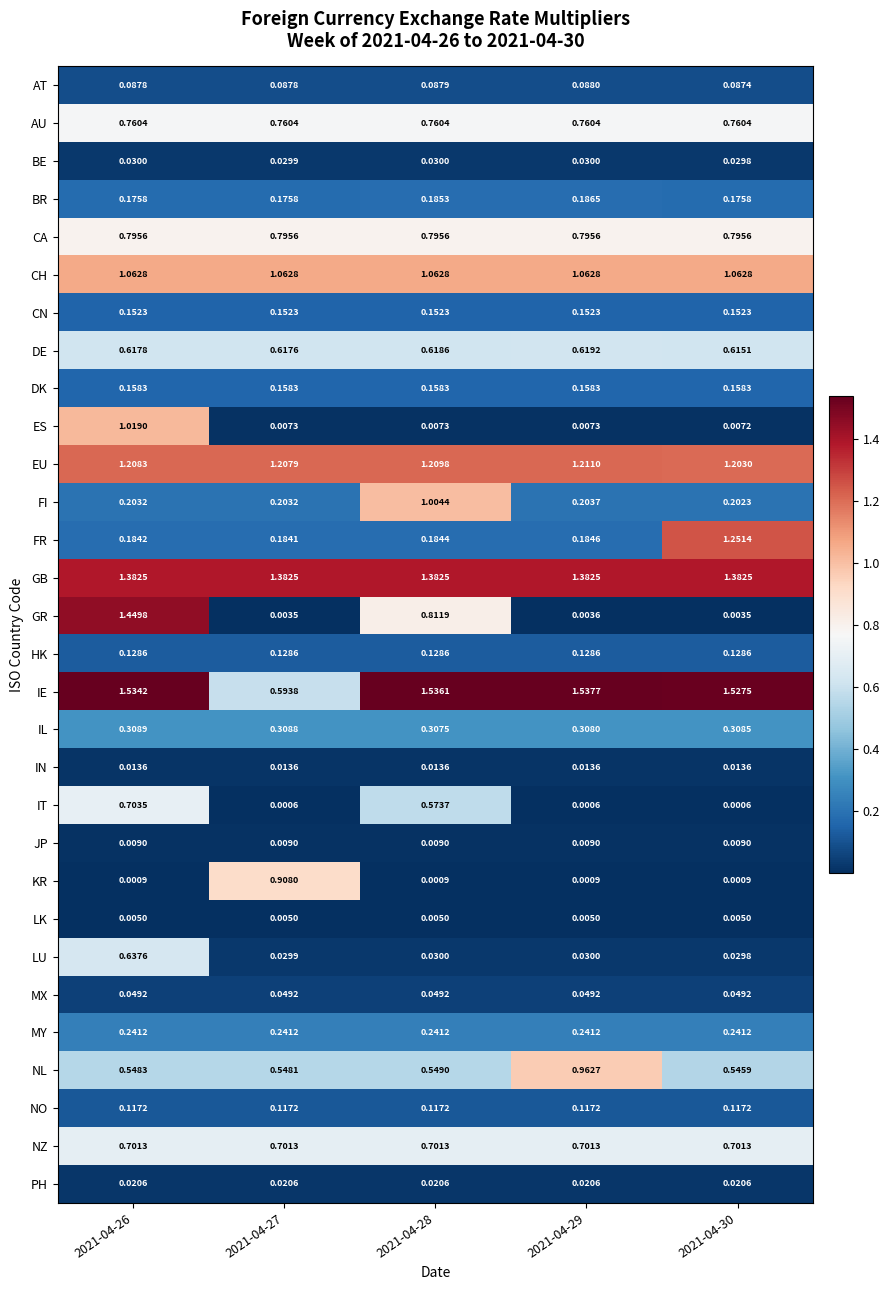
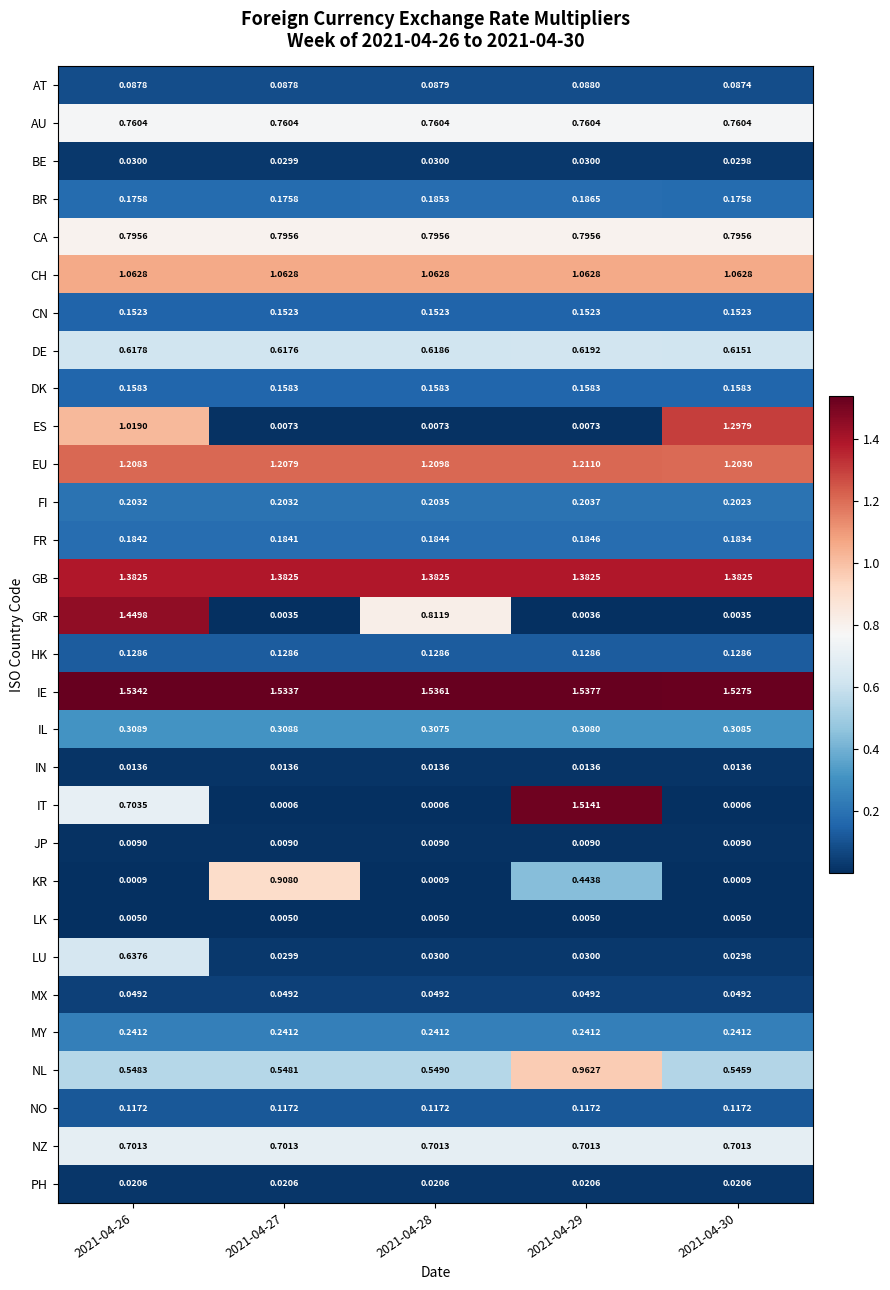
  {
    "AT": {
      "2021-04-26": 0.0878,
      "2021-04-27": 0.0878,
      "2021-04-28": 0.0879,
      "2021-04-29": 0.0880,
      "2021-04-30": 0.0874
    },
    "AU": {
      "2021-04-26": 0.7604,
      "2021-04-27": 0.7604,
      "2021-04-28": 0.7604,
      "2021-04-29": 0.7604,
      "2021-04-30": 0.7604
    },
    "BE": {
      "2021-04-26": 0.0300,
      "2021-04-27": 0.0299,
      "2021-04-28": 0.0300,
      "2021-04-29": 0.0300,
      "2021-04-30": 0.0298
    },
    "BR": {
      "2021-04-26": 0.1758,
      "2021-04-27": 0.1758,
      "2021-04-28": 0.1853,
      "2021-04-29": 0.1865,
      "2021-04-30": 0.1758
    },
    "CA": {
      "2021-04-26": 0.7956,
      "2021-04-27": 0.7956,
      "2021-04-28": 0.7956,
      "2021-04-29": 0.7956,
      "2021-04-30": 0.7956
    },
    "CH": {
      "2021-04-26": 1.0628,
      "2021-04-27": 1.0628,
      "2021-04-28": 1.0628,
      "2021-04-29": 1.0628,
      "2021-04-30": 1.0628
    },
    "CN": {
      "2021-04-26": 0.1523,
      "2021-04-27": 0.1523,
      "2021-04-28": 0.1523,
      "2021-04-29": 0.1523,
      "2021-04-30": 0.1523
    },
    "DE": {
      "2021-04-26": 0.6178,
      "2021-04-27": 0.6176,
      "2021-04-28": 0.6186,
      "2021-04-29": 0.6192,
      "2021-04-30": 0.6151
    },
    "DK": {
      "2021-04-26": 0.1583,
      "2021-04-27": 0.1583,
      "2021-04-28": 0.1583,
      "2021-04-29": 0.1583,
      "2021-04-30": 0.1583
    },
    "ES": {
      "2021-04-26": 1.0190,
      "2021-04-27": 0.0073,
      "2021-04-28": 0.0073,
      "2021-04-29": 0.0073,
-     "2021-04-30": 0.0072
+     "2021-04-30": 1.2979
    },
    "EU": {
      "2021-04-26": 1.2083,
      "2021-04-27": 1.2079,
      "2021-04-28": 1.2098,
      "2021-04-29": 1.2110,
      "2021-04-30": 1.2030
    },
    "FI": {
      "2021-04-26": 0.2032,
      "2021-04-27": 0.2032,
-     "2021-04-28": 1.0044,
+     "2021-04-28": 0.2035,
      "2021-04-29": 0.2037,
      "2021-04-30": 0.2023
    },
    "FR": {
      "2021-04-26": 0.1842,
      "2021-04-27": 0.1841,
      "2021-04-28": 0.1844,
      "2021-04-29": 0.1846,
-     "2021-04-30": 1.2514
+     "2021-04-30": 0.1834
    },
    "GB": {
      "2021-04-26": 1.3825,
      "2021-04-27": 1.3825,
      "2021-04-28": 1.3825,
      "2021-04-29": 1.3825,
      "2021-04-30": 1.3825
    },
    "GR": {
      "2021-04-26": 1.4498,
      "2021-04-27": 0.0035,
      "2021-04-28": 0.8119,
      "2021-04-29": 0.0036,
      "2021-04-30": 0.0035
    },
    "HK": {
      "2021-04-26": 0.1286,
      "2021-04-27": 0.1286,
      "2021-04-28": 0.1286,
      "2021-04-29": 0.1286,
      "2021-04-30": 0.1286
    },
    "IE": {
      "2021-04-26": 1.5342,
-     "2021-04-27": 0.5938,
+     "2021-04-27": 1.5337,
      "2021-04-28": 1.5361,
      "2021-04-29": 1.5377,
      "2021-04-30": 1.5275
    },
    "IL": {
      "2021-04-26": 0.3089,
      "2021-04-27": 0.3088,
      "2021-04-28": 0.3075,
      "2021-04-29": 0.3080,
      "2021-04-30": 0.3085
    },
    "IN": {
      "2021-04-26": 0.0136,
      "2021-04-27": 0.0136,
      "2021-04-28": 0.0136,
      "2021-04-29": 0.0136,
      "2021-04-30": 0.0136
    },
    "IT": {
      "2021-04-26": 0.7035,
      "2021-04-27": 0.0006,
-     "2021-04-28": 0.5737,
-     "2021-04-29": 0.0006,
+     "2021-04-28": 0.0006,
+     "2021-04-29": 1.5141,
      "2021-04-30": 0.0006
    },
    "JP": {
      "2021-04-26": 0.0090,
      "2021-04-27": 0.0090,
      "2021-04-28": 0.0090,
      "2021-04-29": 0.0090,
      "2021-04-30": 0.0090
    },
    "KR": {
      "2021-04-26": 0.0009,
      "2021-04-27": 0.9080,
      "2021-04-28": 0.0009,
-     "2021-04-29": 0.0009,
+     "2021-04-29": 0.4438,
      "2021-04-30": 0.0009
    },
    "LK": {
      "2021-04-26": 0.0050,
      "2021-04-27": 0.0050,
      "2021-04-28": 0.0050,
      "2021-04-29": 0.0050,
      "2021-04-30": 0.0050
    },
    "LU": {
      "2021-04-26": 0.6376,
      "2021-04-27": 0.0299,
      "2021-04-28": 0.0300,
      "2021-04-29": 0.0300,
      "2021-04-30": 0.0298
    },
    "MX": {
      "2021-04-26": 0.0492,
      "2021-04-27": 0.0492,
      "2021-04-28": 0.0492,
      "2021-04-29": 0.0492,
      "2021-04-30": 0.0492
    },
    "MY": {
      "2021-04-26": 0.2412,
      "2021-04-27": 0.2412,
      "2021-04-28": 0.2412,
      "2021-04-29": 0.2412,
      "2021-04-30": 0.2412
    },
    "NL": {
      "2021-04-26": 0.5483,
      "2021-04-27": 0.5481,
      "2021-04-28": 0.5490,
      "2021-04-29": 0.9627,
      "2021-04-30": 0.5459
    },
    "NO": {
      "2021-04-26": 0.1172,
      "2021-04-27": 0.1172,
      "2021-04-28": 0.1172,
      "2021-04-29": 0.1172,
      "2021-04-30": 0.1172
    },
    "NZ": {
      "2021-04-26": 0.7013,
      "2021-04-27": 0.7013,
      "2021-04-28": 0.7013,
      "2021-04-29": 0.7013,
      "2021-04-30": 0.7013
    },
    "PH": {
      "2021-04-26": 0.0206,
      "2021-04-27": 0.0206,
      "2021-04-28": 0.0206,
      "2021-04-29": 0.0206,
      "2021-04-30": 0.0206
    }
  }
